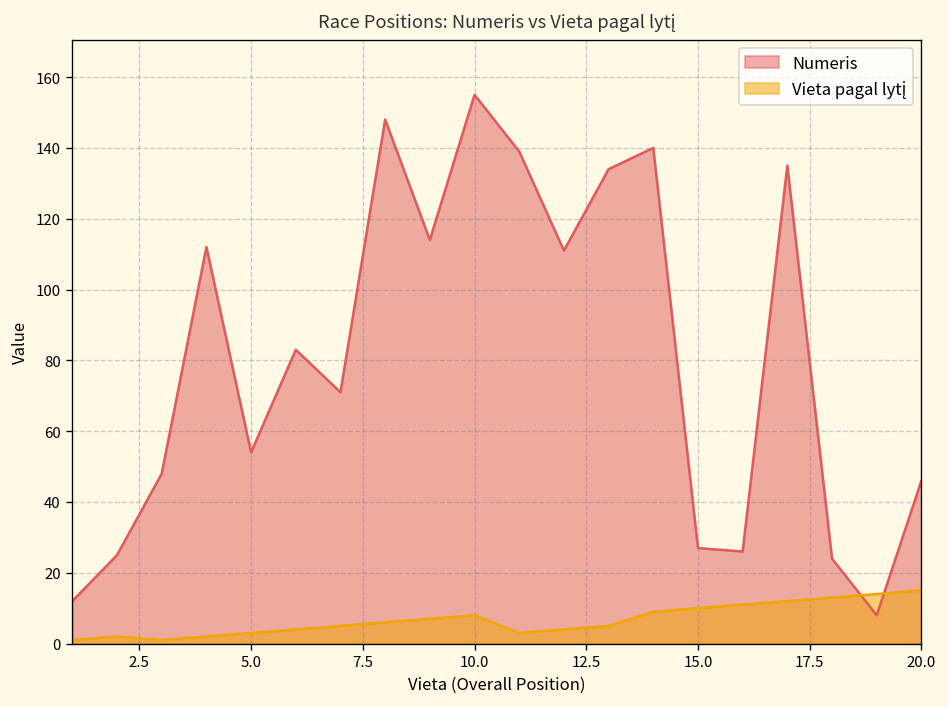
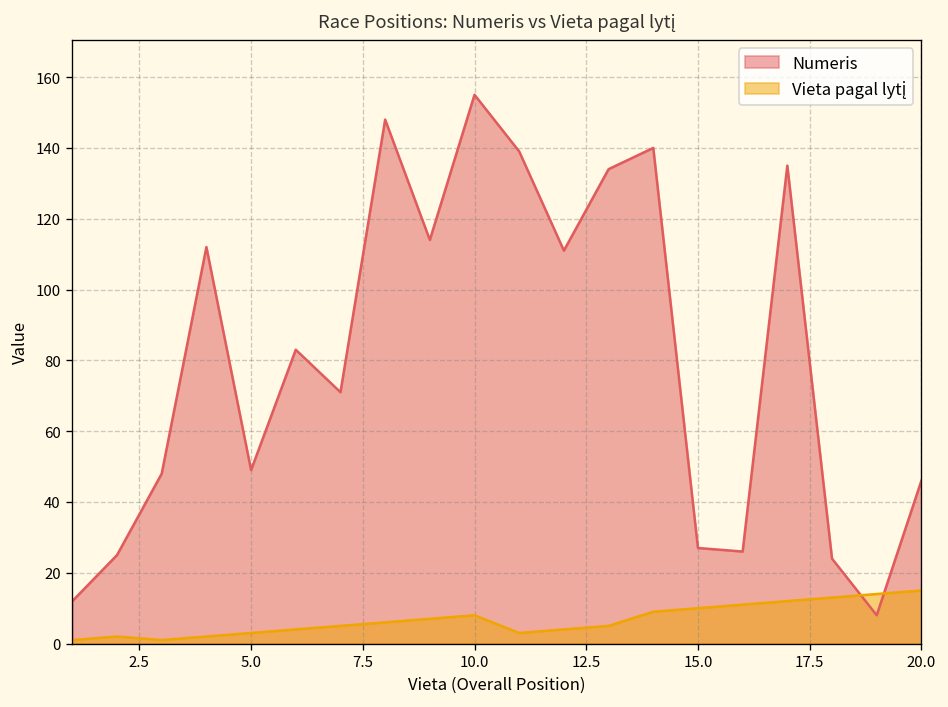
  {
    "Numeris": {
-     "5.0": 54,
+     "5.0": 49,
      "10.0": 155,
      "15.0": 27,
      "20.0": 46
    },
    "Vieta pagal lytį": {
      "5.0": 3,
      "10.0": 8,
      "15.0": 10,
      "20.0": 15
    }
  }
